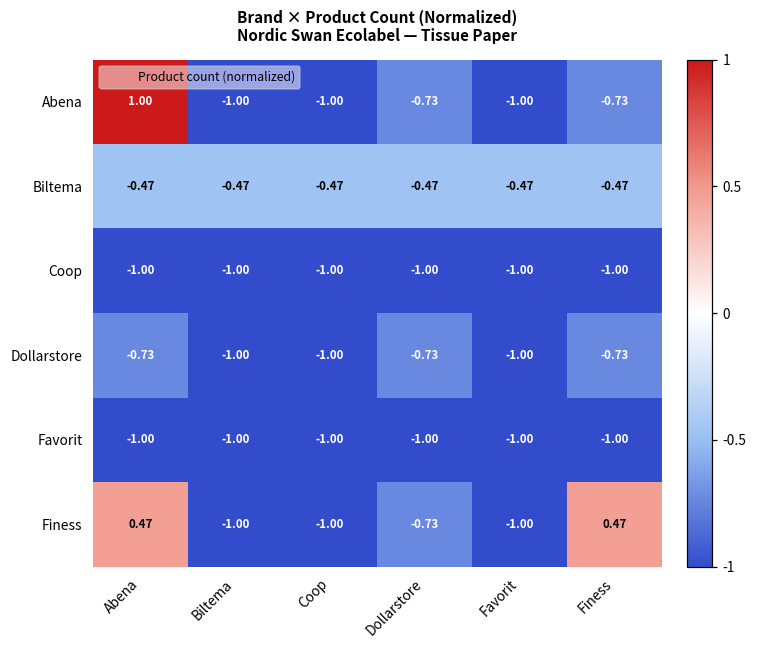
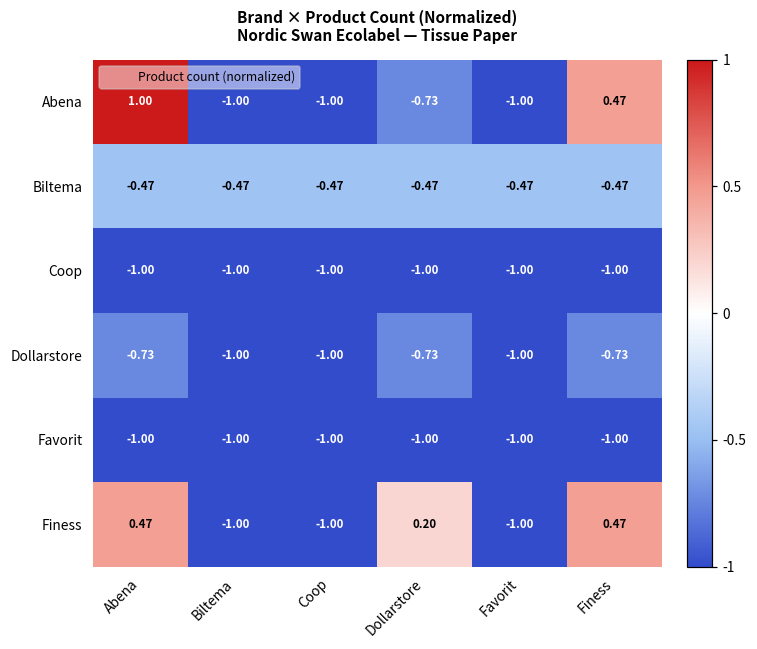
  {
    "Abena": {
      "Abena": 1.00,
      "Biltema": -1.00,
      "Coop": -1.00,
      "Dollarstore": -0.73,
      "Favorit": -1.00,
-     "Finess": -0.73
+     "Finess": 0.47
    },
    "Biltema": {
      "Abena": -0.47,
      "Biltema": -0.47,
      "Coop": -0.47,
      "Dollarstore": -0.47,
      "Favorit": -0.47,
      "Finess": -0.47
    },
    "Coop": {
      "Abena": -1.00,
      "Biltema": -1.00,
      "Coop": -1.00,
      "Dollarstore": -1.00,
      "Favorit": -1.00,
      "Finess": -1.00
    },
    "Dollarstore": {
      "Abena": -0.73,
      "Biltema": -1.00,
      "Coop": -1.00,
      "Dollarstore": -0.73,
      "Favorit": -1.00,
      "Finess": -0.73
    },
    "Favorit": {
      "Abena": -1.00,
      "Biltema": -1.00,
      "Coop": -1.00,
      "Dollarstore": -1.00,
      "Favorit": -1.00,
      "Finess": -1.00
    },
    "Finess": {
      "Abena": 0.47,
      "Biltema": -1.00,
      "Coop": -1.00,
-     "Dollarstore": -0.73,
+     "Dollarstore": 0.20,
      "Favorit": -1.00,
      "Finess": 0.47
    }
  }
